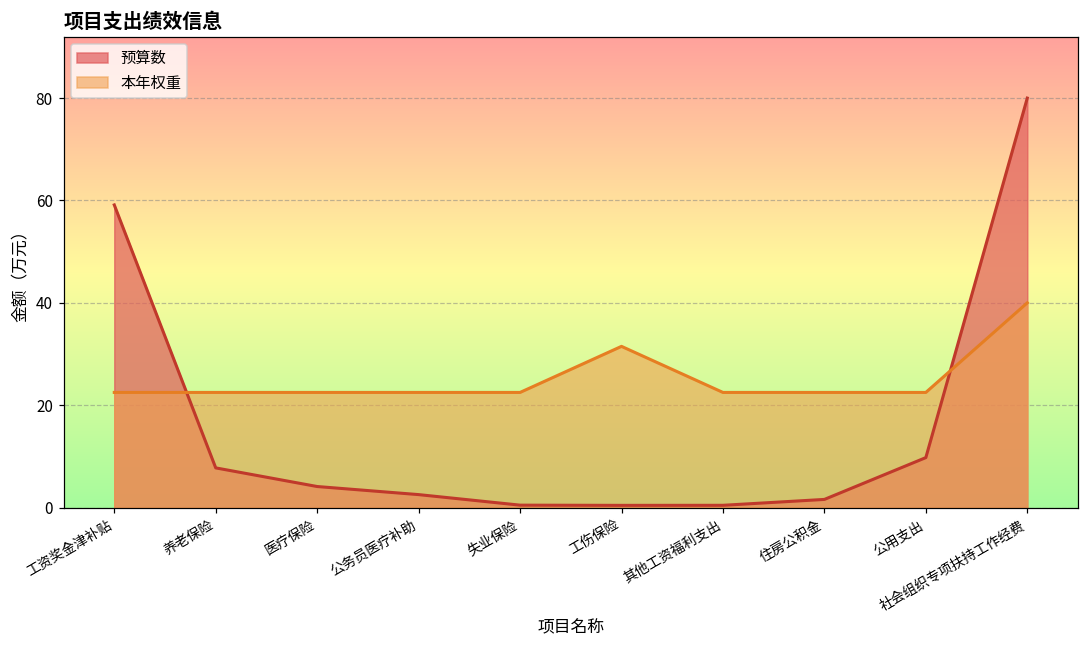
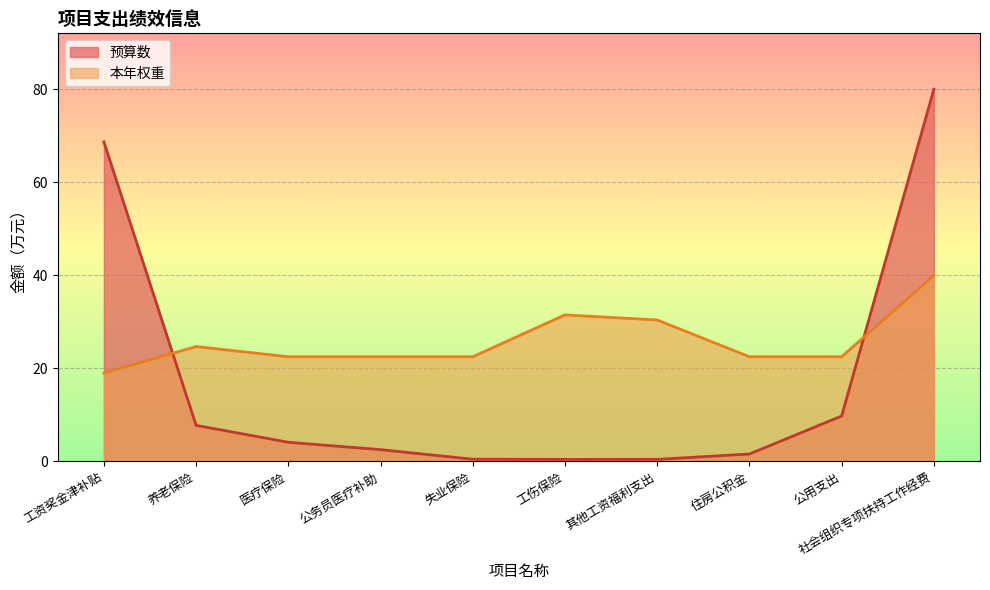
  {
    "预算数": {
-     "工资奖金津补贴": 59,
+     "工资奖金津补贴": 69,
      "养老保险": 8,
      "医疗保险": 4,
      "公务员医疗补助": 3,
      "失业保险": 0,
      "工伤保险": 0,
      "其他工资福利支出": 0,
      "住房公积金": 2,
      "公用支出": 10,
      "社会组织专项扶持工作经费": 80
    },
    "本年权重": {
-     "工资奖金津补贴": 23,
-     "养老保险": 23,
+     "工资奖金津补贴": 19,
+     "养老保险": 25,
      "医疗保险": 23,
      "公务员医疗补助": 23,
      "失业保险": 23,
      "工伤保险": 32,
-     "其他工资福利支出": 23,
+     "其他工资福利支出": 30,
      "住房公积金": 23,
      "公用支出": 23,
      "社会组织专项扶持工作经费": 40
    }
  }
